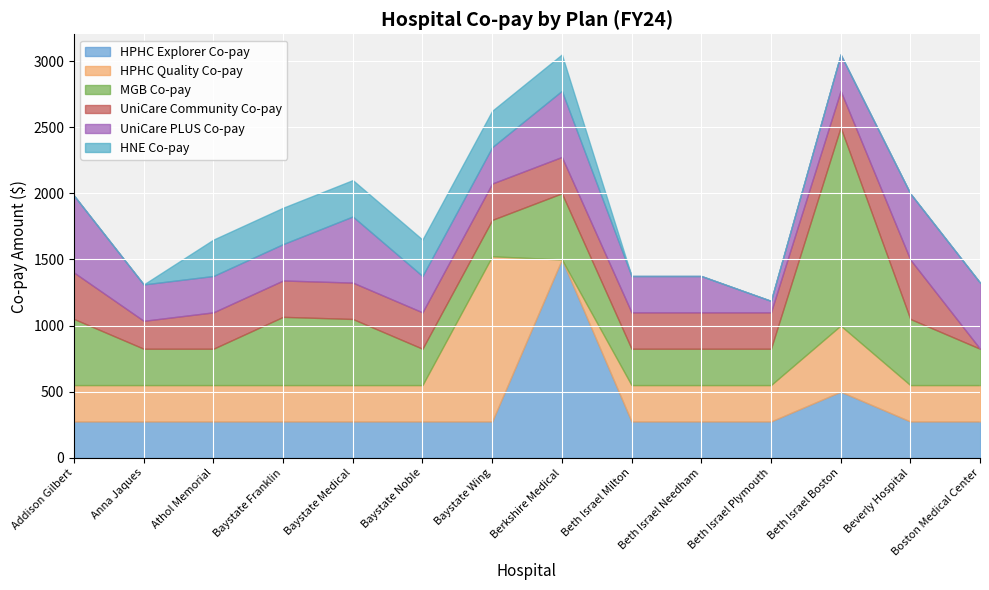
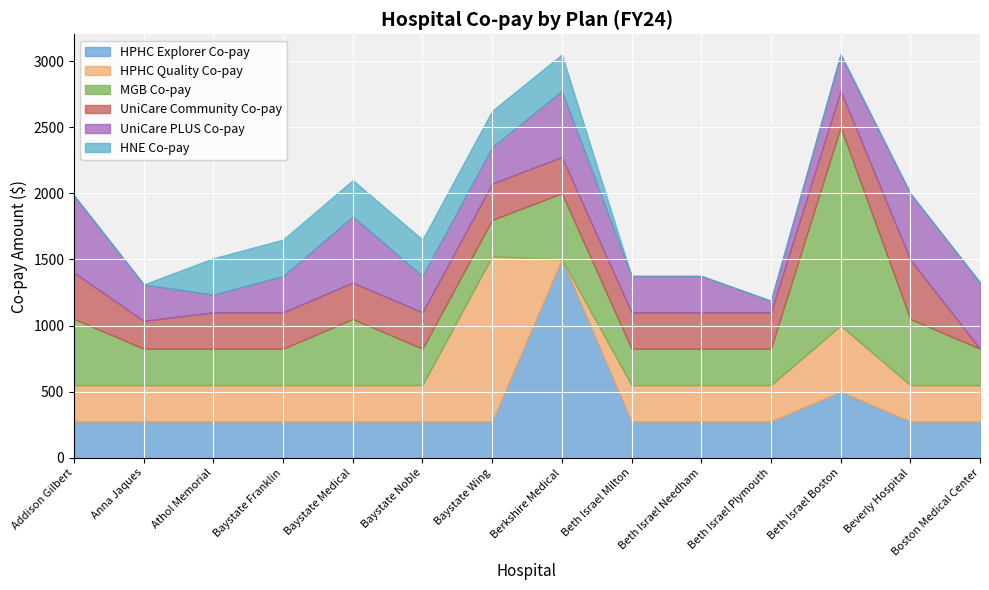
  {
    "HPHC Quality Co-pay": {
      "Addison Gilbert": 280,
      "Anna Jaques": 280,
      "Athol Memorial": 280,
      "Baystate Franklin": 280,
      "Baystate Medical": 280,
      "Baystate Noble": 280,
      "Baystate Wing": 1250,
      "Beth Israel Milton": 280,
      "Beth Israel Needham": 280,
      "Beth Israel Plymouth": 280,
      "Beth Israel Boston": 500,
      "Beverly Hospital": 280,
      "Boston Medical Center": 280
    },
    "MGB Co-pay": {
      "Addison Gilbert": 500,
      "Anna Jaques": 280,
      "Athol Memorial": 280,
-     "Baystate Franklin": 520,
+     "Baystate Franklin": 280,
      "Baystate Medical": 500,
      "Baystate Noble": 280,
      "Baystate Wing": 280,
      "Berkshire Medical": 500,
      "Beth Israel Milton": 280,
      "Beth Israel Needham": 280,
      "Beth Israel Plymouth": 280,
      "Beth Israel Boston": 1500,
      "Beverly Hospital": 500
    },
    "UniCare Community Co-pay": {
      "Addison Gilbert": 350,
      "Anna Jaques": 210,
      "Athol Memorial": 280,
      "Baystate Franklin": 280,
      "Baystate Medical": 280,
      "Baystate Noble": 280,
      "Baystate Wing": 280,
      "Berkshire Medical": 280,
      "Beth Israel Milton": 280,
      "Beth Israel Needham": 280,
      "Beth Israel Plymouth": 280,
      "Beth Israel Boston": 280,
      "Beverly Hospital": 450
    },
    "UniCare PLUS Co-pay": {
-     "Athol Memorial": 280,
+     "Athol Memorial": 130,
      "Baystate Franklin": 280,
      "Baystate Medical": 500,
      "Baystate Noble": 280,
      "Baystate Wing": 280,
      "Berkshire Medical": 500
    }
  }
